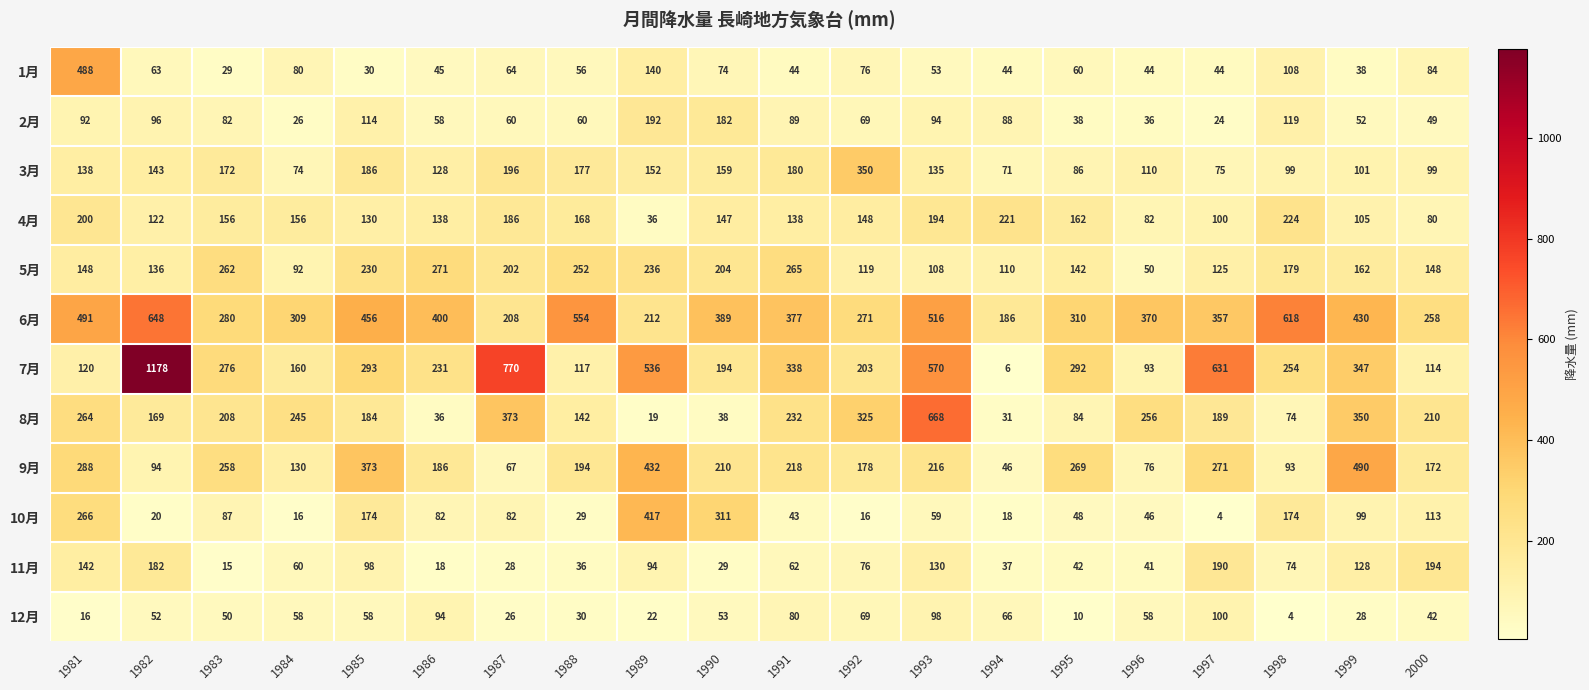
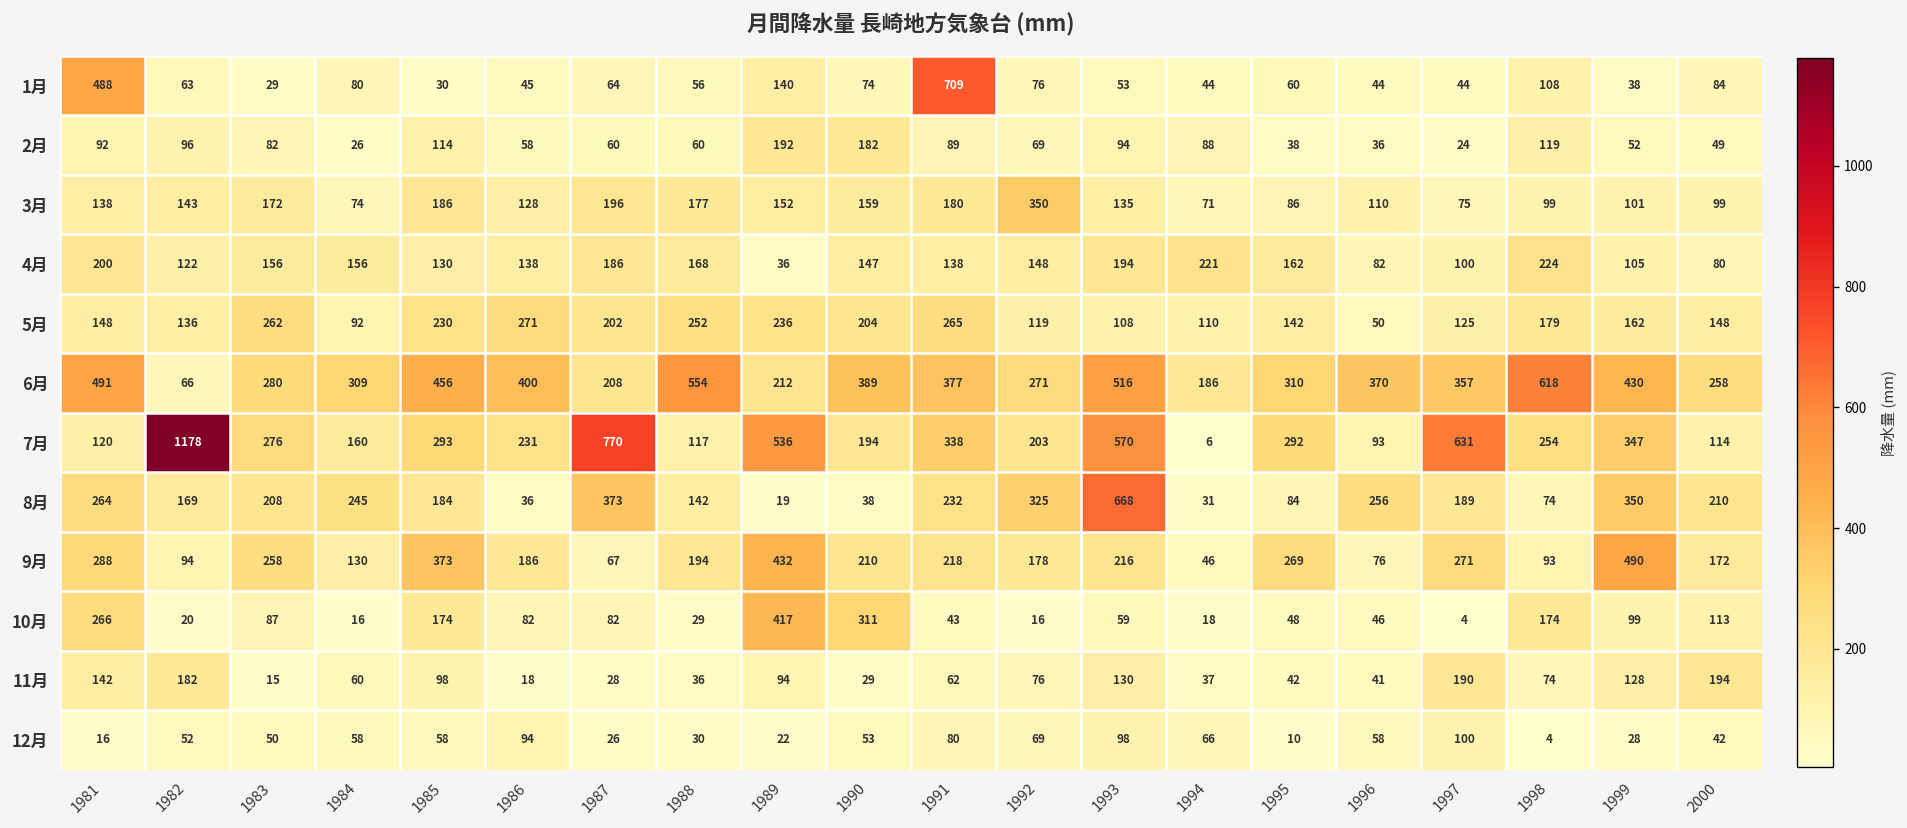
  {
    "1月": {
      "1981": 488,
      "1982": 63,
      "1983": 29,
      "1984": 80,
      "1985": 30,
      "1986": 45,
      "1987": 64,
      "1988": 56,
      "1989": 140,
      "1990": 74,
-     "1991": 44,
+     "1991": 709,
      "1992": 76,
      "1993": 53,
      "1994": 44,
      "1995": 60,
      "1996": 44,
      "1997": 44,
      "1998": 108,
      "1999": 38,
      "2000": 84
    },
    "6月": {
      "1981": 491,
-     "1982": 648,
+     "1982": 66,
      "1983": 280,
      "1984": 309,
      "1985": 456,
      "1986": 400,
      "1987": 208,
      "1988": 554,
      "1989": 212,
      "1990": 389,
      "1991": 377,
      "1992": 271,
      "1993": 516,
      "1994": 186,
      "1995": 310,
      "1996": 370,
      "1997": 357,
      "1998": 618,
      "1999": 430,
      "2000": 258
    }
  }
